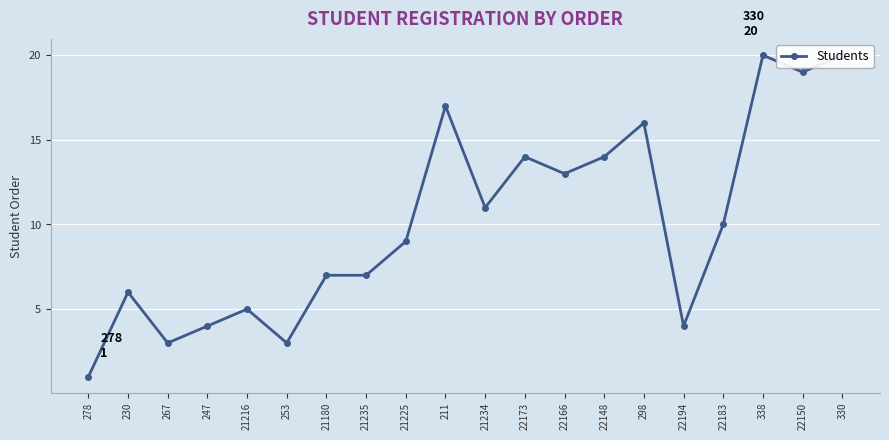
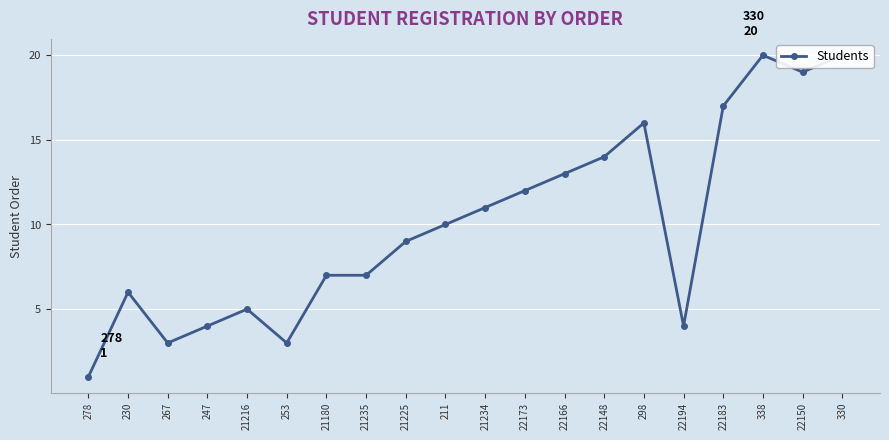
  {
    "230": 6,
    "267": 3,
    "247": 4,
    "21216": 5,
    "253": 3,
    "21180": 7,
    "21235": 7,
    "21225": 9,
-   "211": 17,
+   "211": 10,
    "21234": 11,
-   "22173": 14,
+   "22173": 12,
    "22166": 13,
    "22148": 14,
    "298": 16,
    "22194": 4,
-   "22183": 10,
+   "22183": 17,
    "22150": 19
  }
